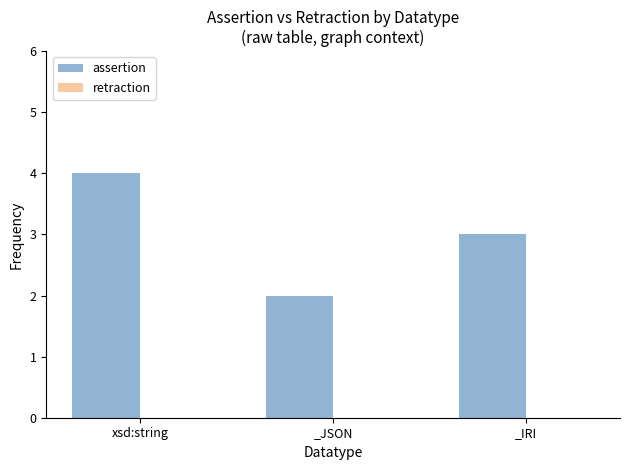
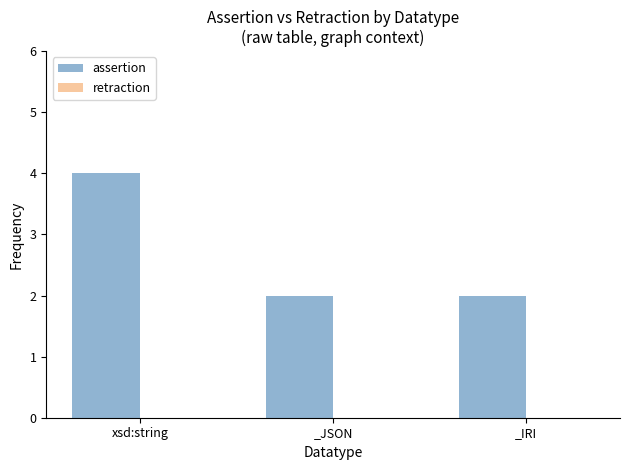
  {
    "assertion": {
      "xsd:string": 4,
      "_JSON": 2,
-     "_IRI": 3
+     "_IRI": 2
    },
    "retraction": {
      "xsd:string": 0,
      "_JSON": 0,
      "_IRI": 0
    }
  }
